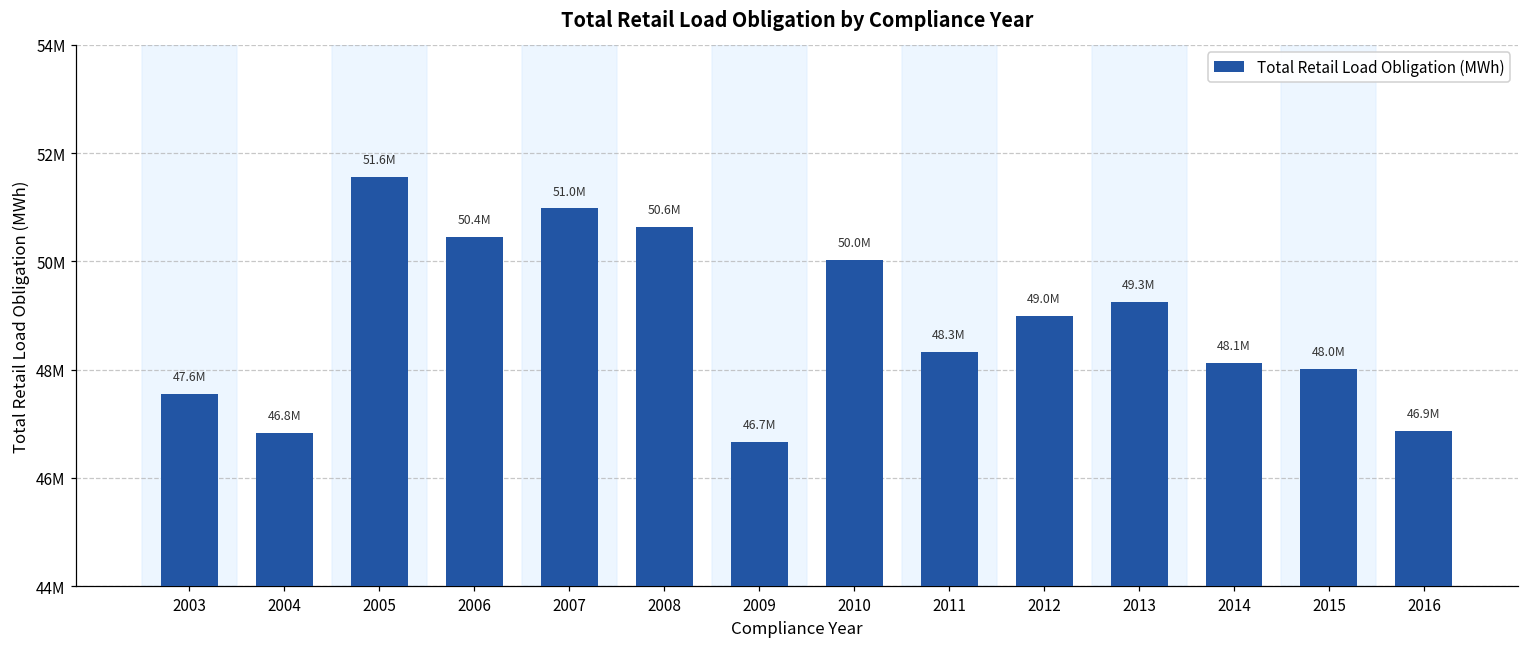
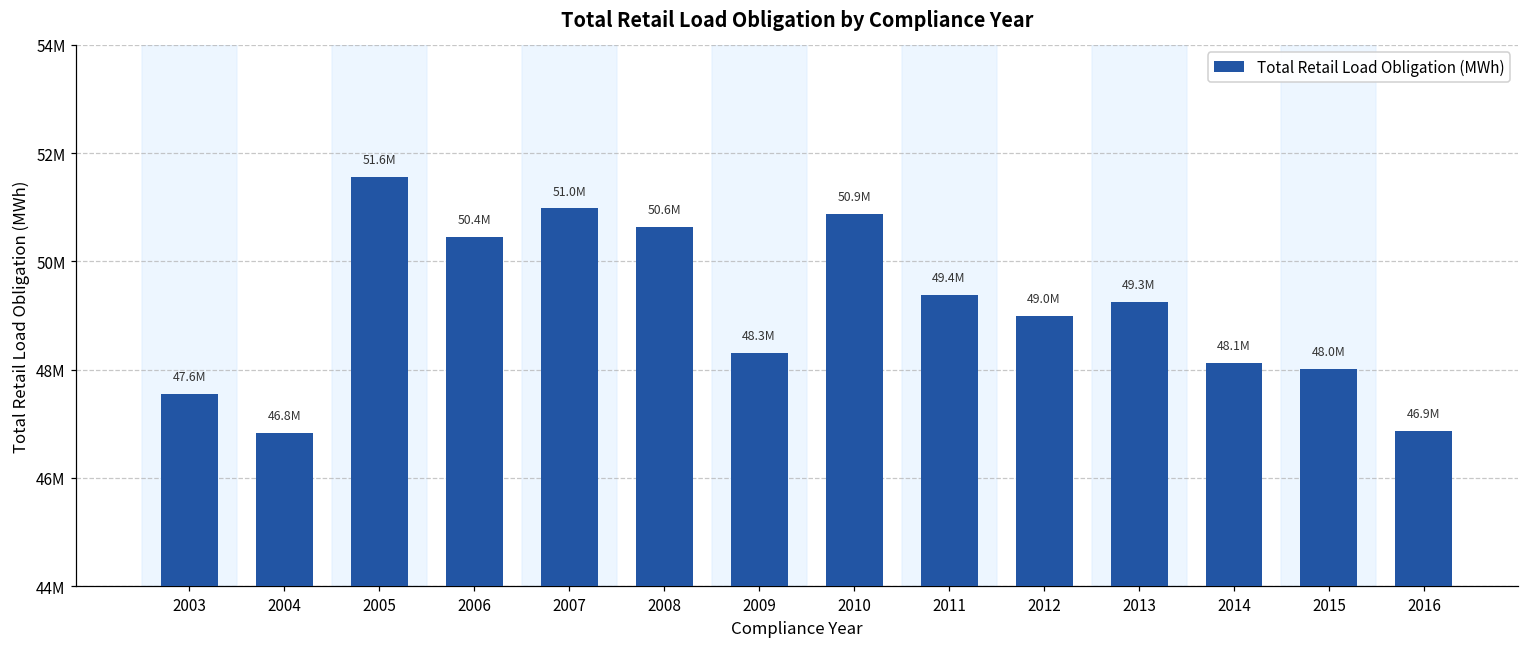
  {
    "2003": "47.6M",
    "2004": "46.8M",
    "2005": "51.6M",
    "2006": "50.4M",
    "2007": "51.0M",
    "2008": "50.6M",
-   "2009": "46.7M",
-   "2010": "50.0M",
-   "2011": "48.3M",
+   "2009": "48.3M",
+   "2010": "50.9M",
+   "2011": "49.4M",
    "2012": "49.0M",
    "2013": "49.3M",
    "2014": "48.1M",
    "2015": "48.0M",
    "2016": "46.9M"
  }
